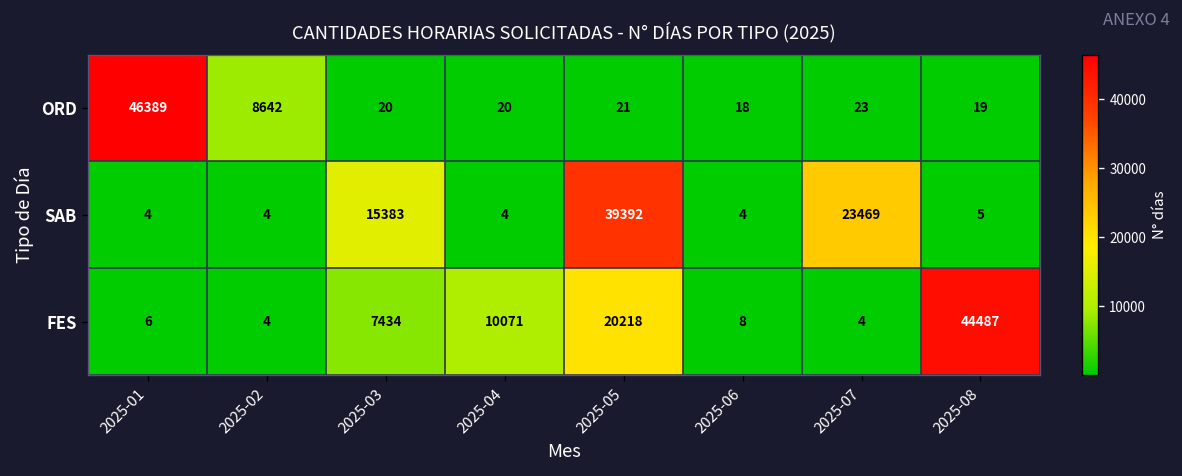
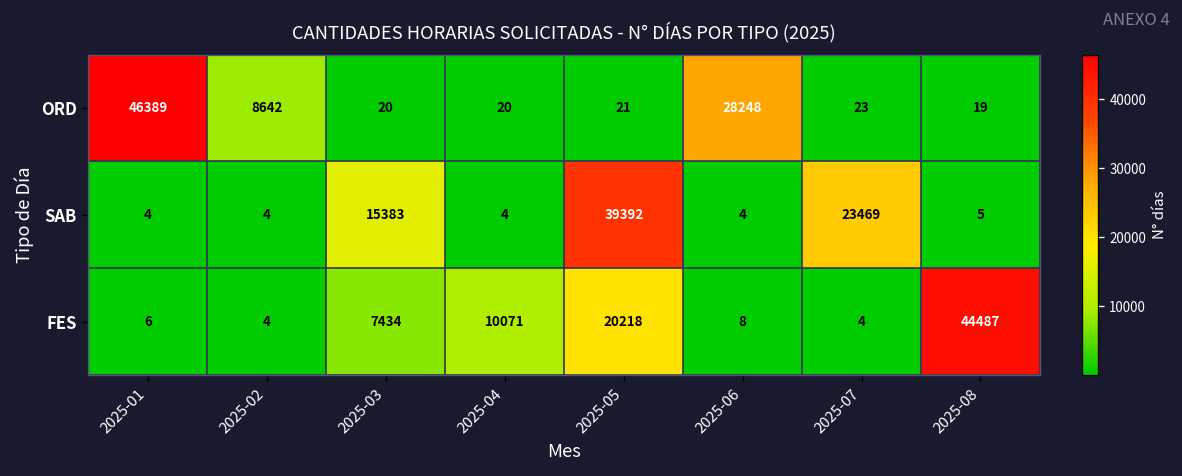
  {
    "ORD": {
      "2025-01": 46389,
      "2025-02": 8642,
      "2025-03": 20,
      "2025-04": 20,
      "2025-05": 21,
-     "2025-06": 18,
+     "2025-06": 28248,
      "2025-07": 23,
      "2025-08": 19
    },
    "SAB": {
      "2025-01": 4,
      "2025-02": 4,
      "2025-03": 15383,
      "2025-04": 4,
      "2025-05": 39392,
      "2025-06": 4,
      "2025-07": 23469,
      "2025-08": 5
    },
    "FES": {
      "2025-01": 6,
      "2025-02": 4,
      "2025-03": 7434,
      "2025-04": 10071,
      "2025-05": 20218,
      "2025-06": 8,
      "2025-07": 4,
      "2025-08": 44487
    }
  }
